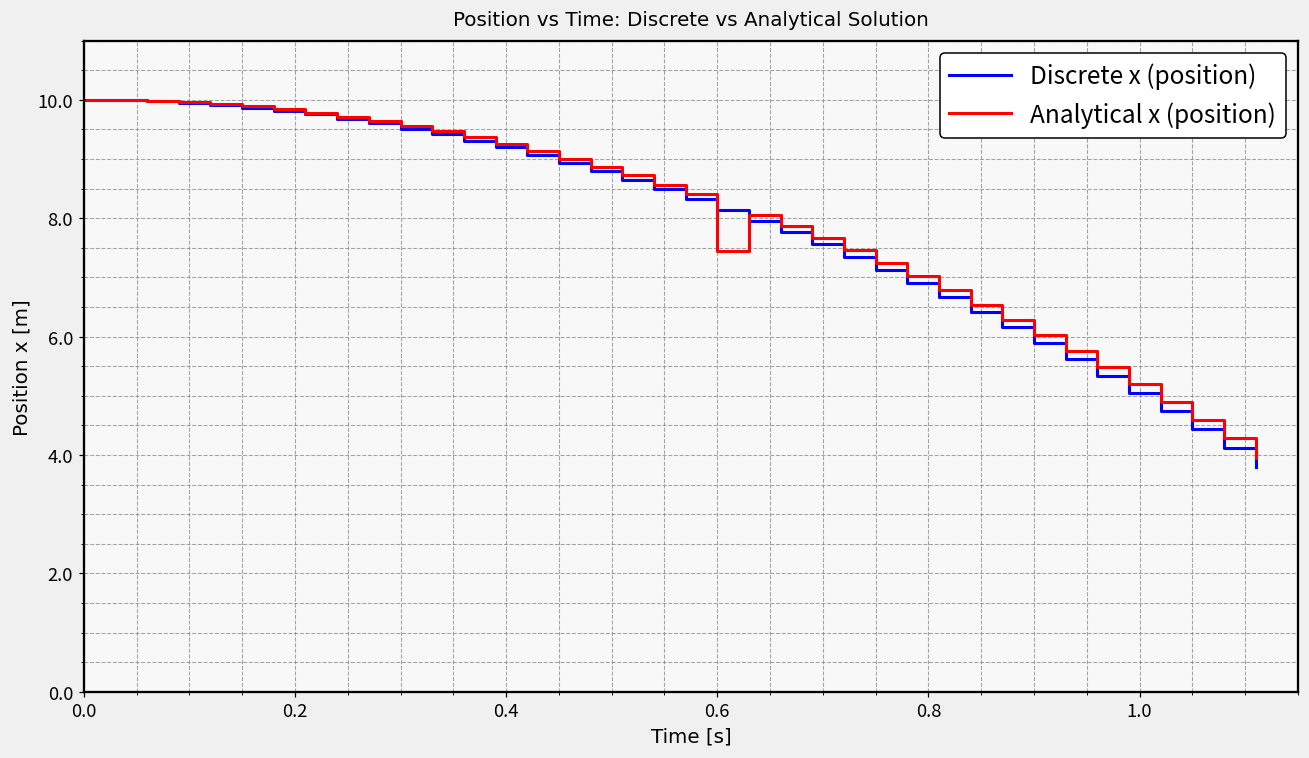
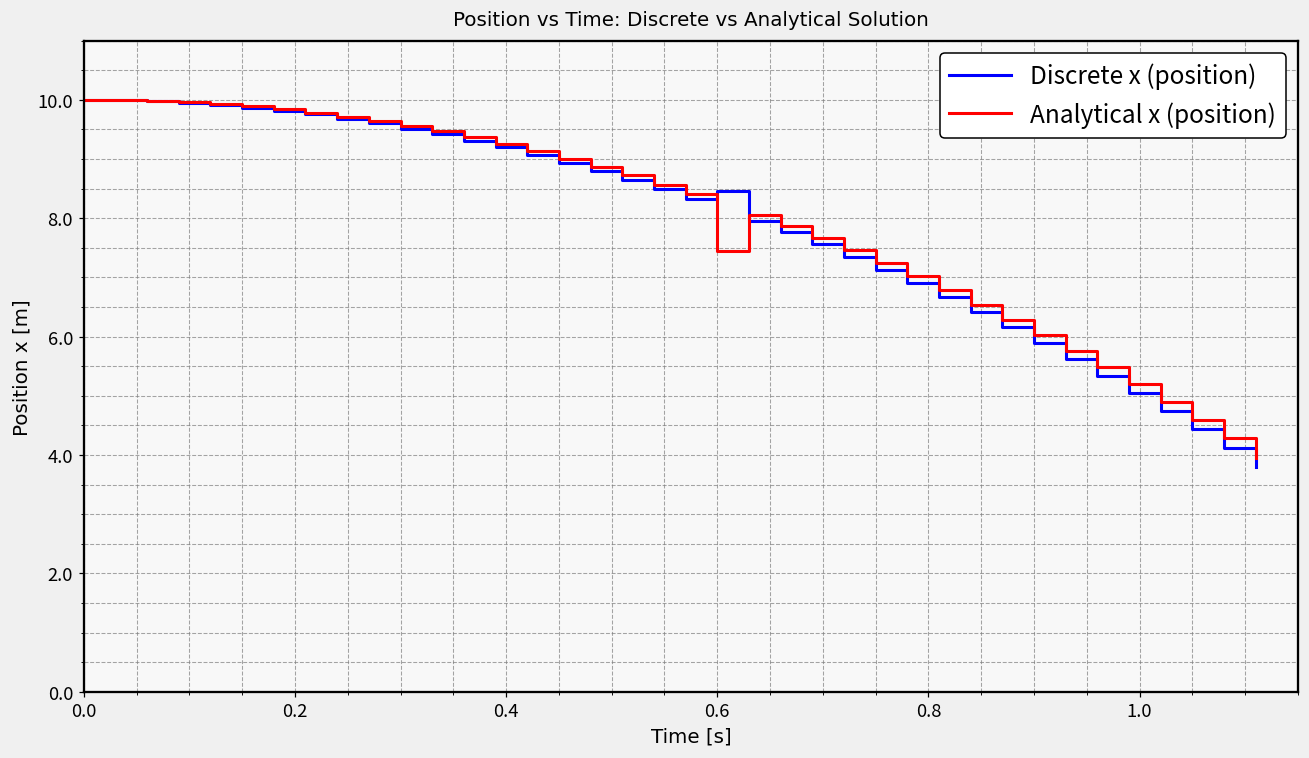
  {
    "Discrete x (position)": {
-     "0.6": 8.1
+     "0.6": 8.5
    },
    "Analytical x (position)": {
      "0.6": 7.5
    }
  }
